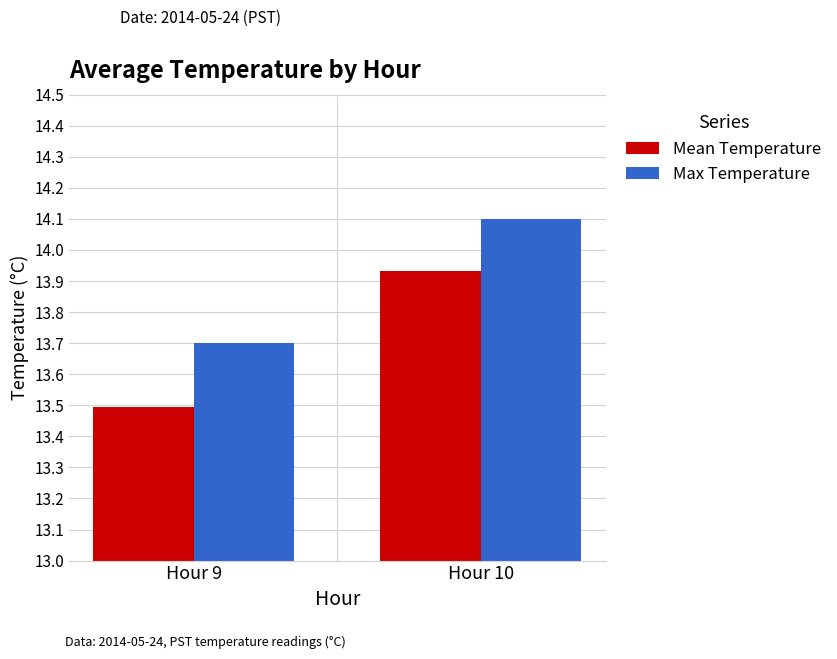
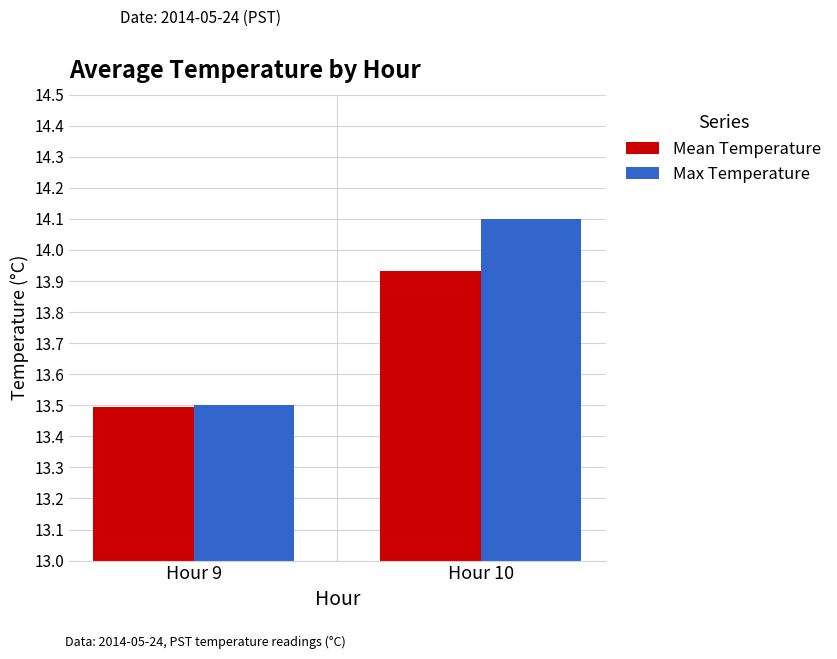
  {
    "Mean Temperature": {
      "Hour 9": 13.5,
      "Hour 10": 13.93
    },
    "Max Temperature": {
-     "Hour 9": 13.7,
+     "Hour 9": 13.5,
      "Hour 10": 14.1
    }
  }
